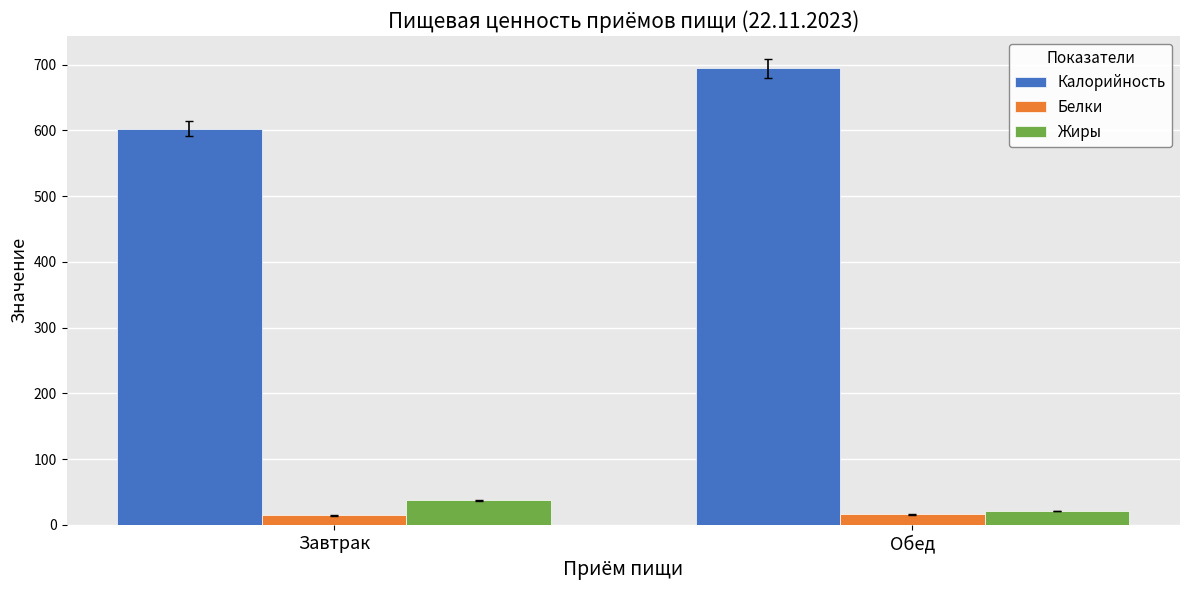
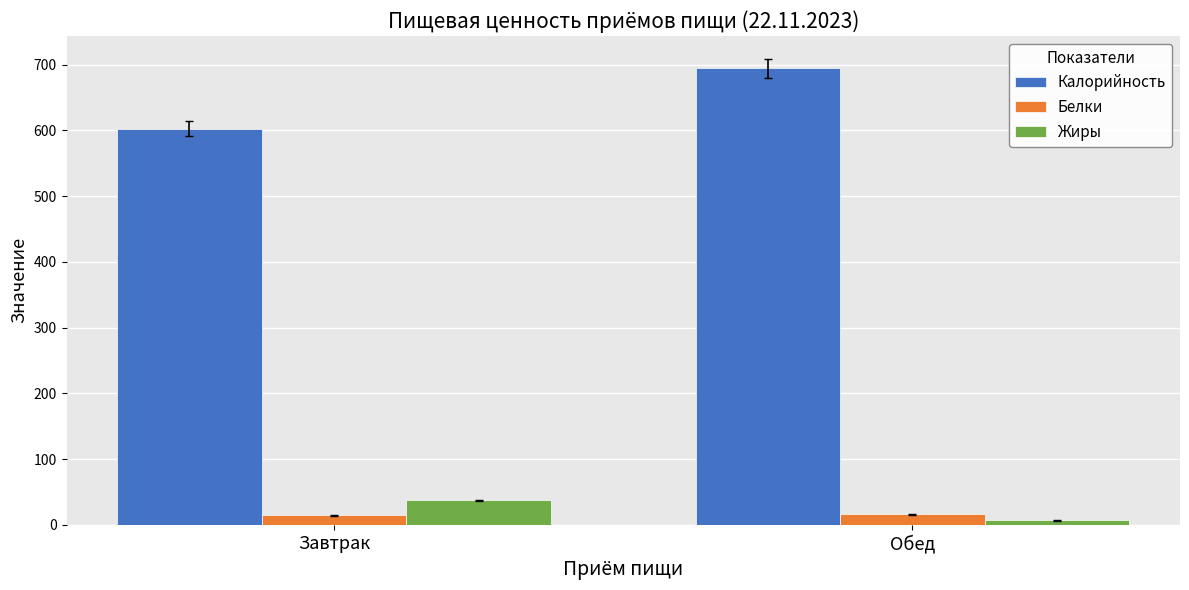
  {
    "Белки": {
      "Завтрак": 10,
      "Обед": 20
    },
    "Жиры": {
      "Завтрак": 40,
-     "Обед": 20
+     "Обед": 10
    }
  }
